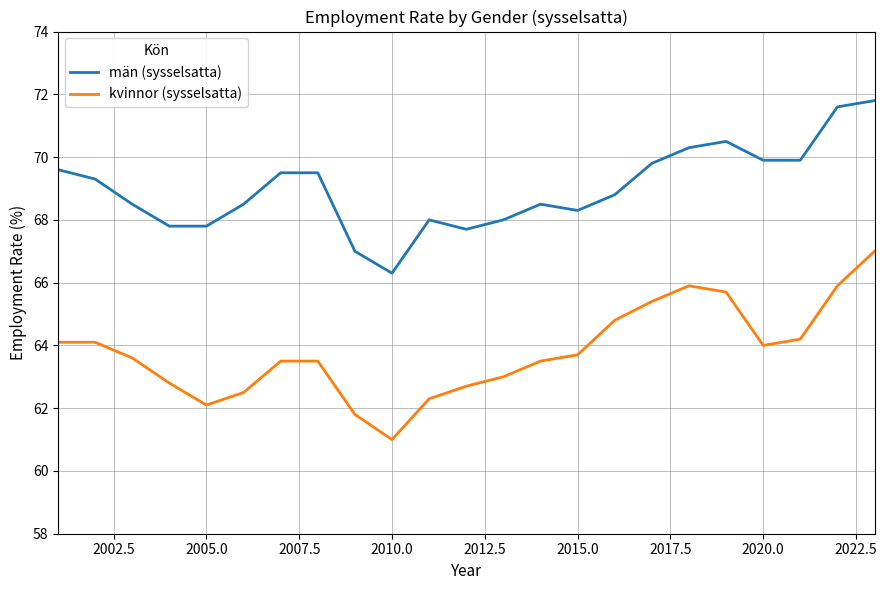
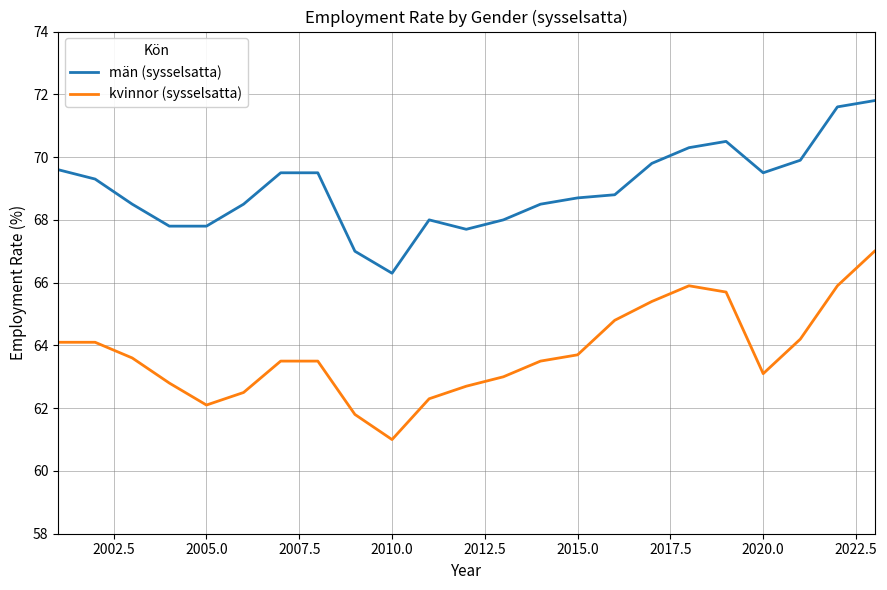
  {
    "män (sysselsatta)": {
      "2005.0": 67.8,
      "2010.0": 66.3,
-     "2015.0": 68.3,
-     "2020.0": 69.9
+     "2015.0": 68.7,
+     "2020.0": 69.5
    },
    "kvinnor (sysselsatta)": {
      "2005.0": 62.1,
      "2010.0": 61.0,
      "2015.0": 63.7,
-     "2020.0": 64.0
+     "2020.0": 63.1
    }
  }
